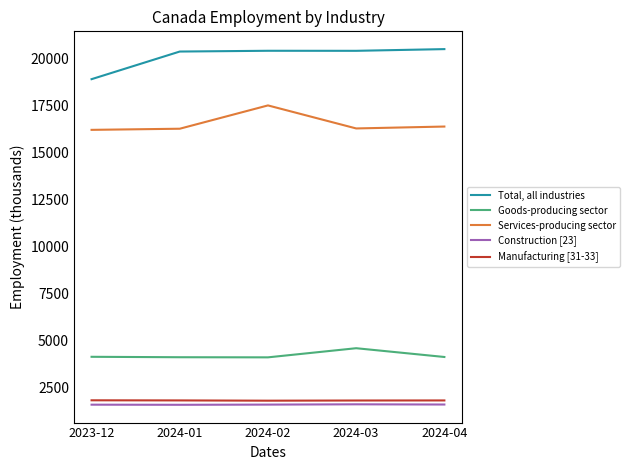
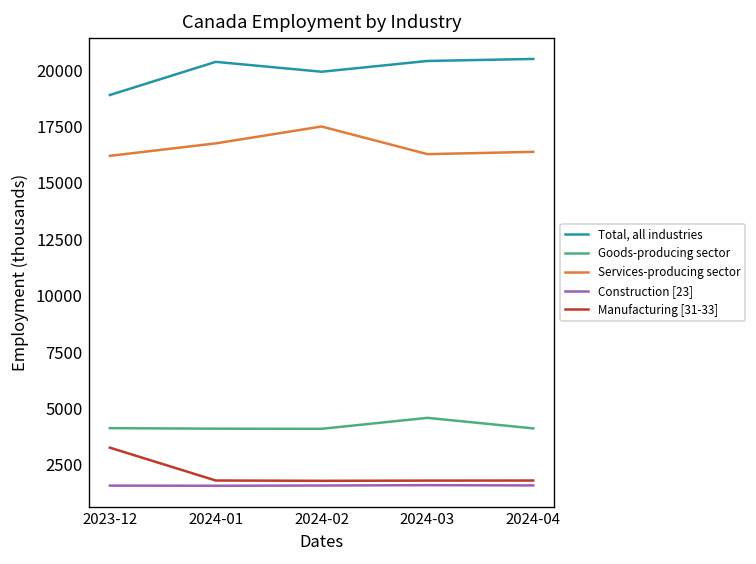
  {
    "Total, all industries": {
      "2023-12": 18900,
      "2024-01": 20400,
-     "2024-02": 20400,
+     "2024-02": 19900,
      "2024-03": 20400,
      "2024-04": 20500
    },
    "Goods-producing sector": {
      "2023-12": 4100,
      "2024-01": 4100,
      "2024-02": 4100,
      "2024-03": 4600,
      "2024-04": 4100
    },
    "Services-producing sector": {
      "2023-12": 16200,
-     "2024-01": 16300,
+     "2024-01": 16700,
      "2024-02": 17500,
      "2024-03": 16300,
      "2024-04": 16400
    },
    "Construction [23]": {
      "2023-12": 1600,
      "2024-01": 1600,
      "2024-02": 1600,
      "2024-03": 1600,
      "2024-04": 1600
    },
    "Manufacturing [31-33]": {
-     "2023-12": 1800,
+     "2023-12": 3300,
      "2024-01": 1800,
      "2024-02": 1800,
      "2024-03": 1800,
      "2024-04": 1800
    }
  }
